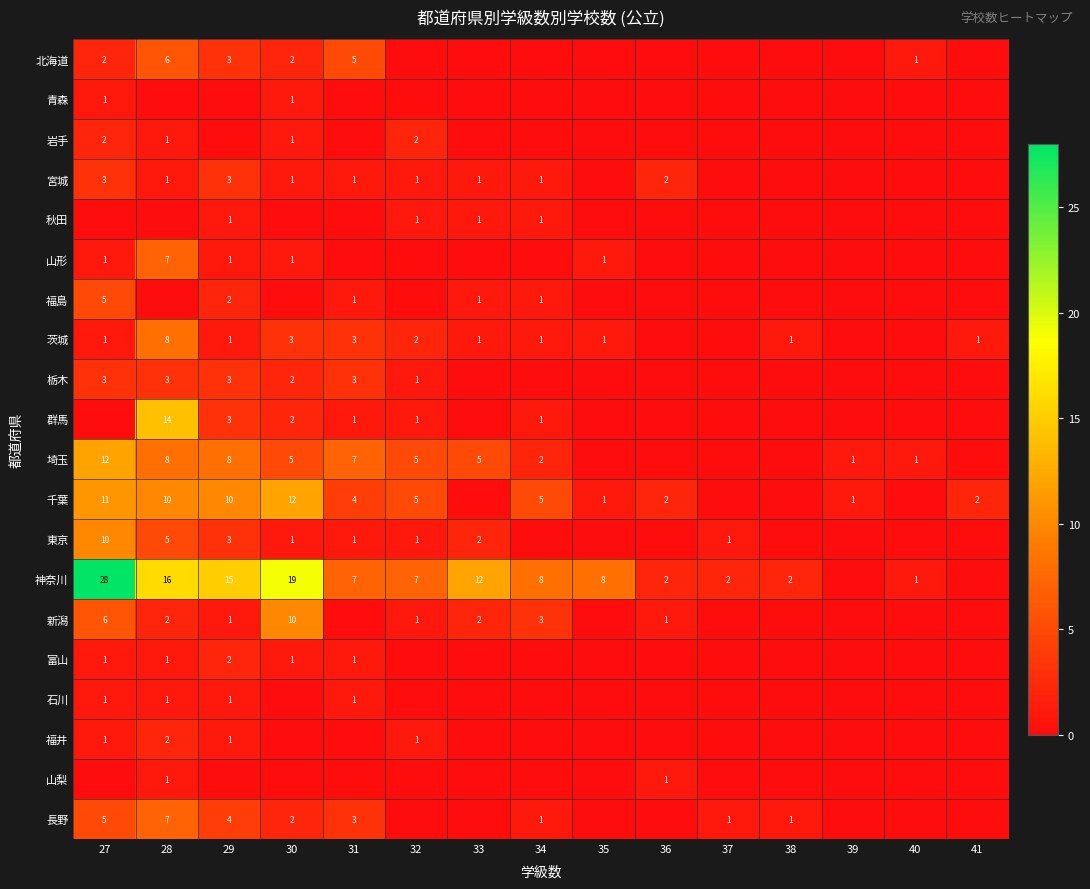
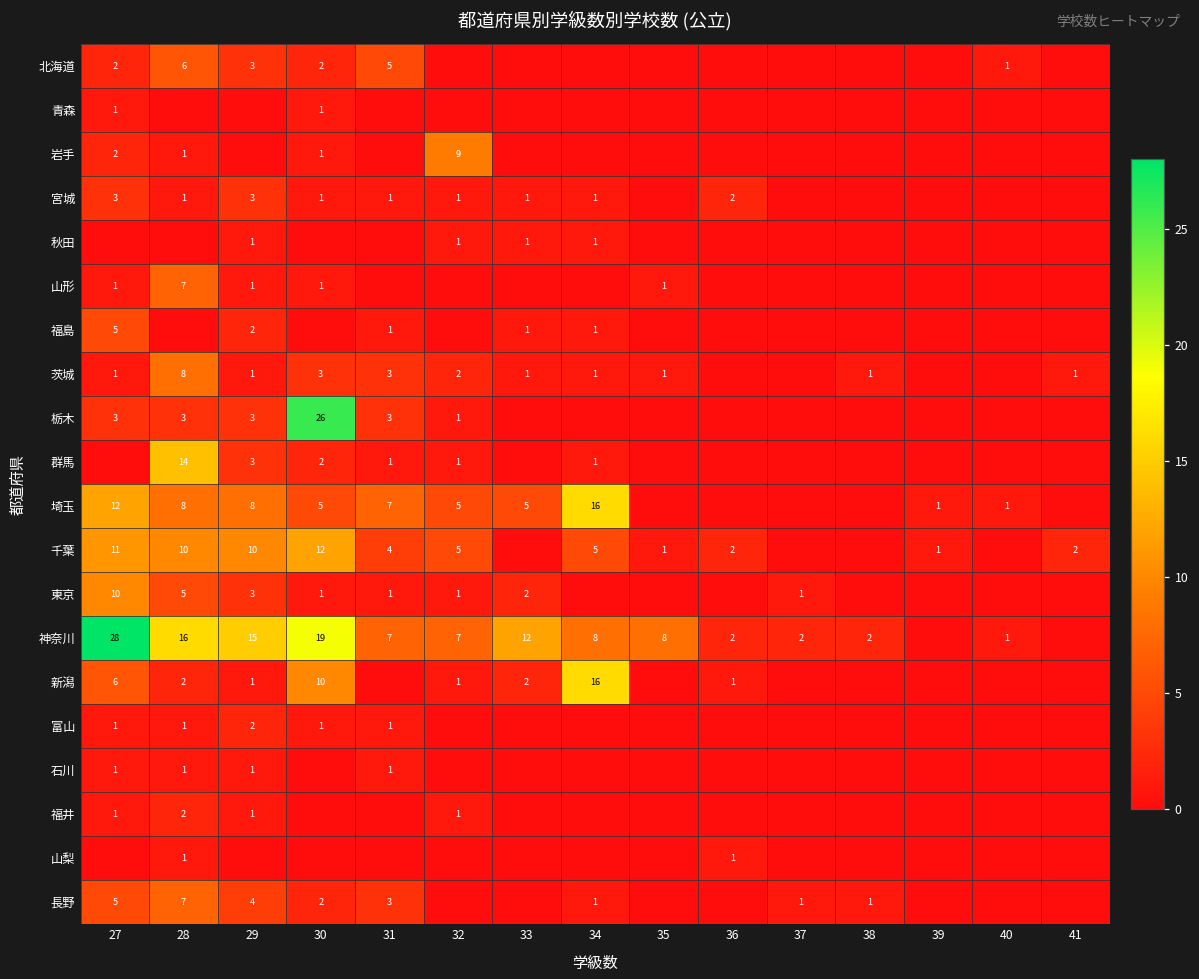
  {
    "北海道": {
      "27": 2,
      "28": 6,
      "29": 3,
      "30": 2,
      "31": 5,
      "40": 1
    },
    "青森": {
      "27": 1,
      "30": 1
    },
    "岩手": {
      "27": 2,
      "28": 1,
      "30": 1,
-     "32": 2
+     "32": 9
    },
    "宮城": {
      "27": 3,
      "28": 1,
      "29": 3,
      "30": 1,
      "31": 1,
      "32": 1,
      "33": 1,
      "34": 1,
      "36": 2
    },
    "秋田": {
      "29": 1,
      "32": 1,
      "33": 1,
      "34": 1
    },
    "山形": {
      "27": 1,
      "28": 7,
      "29": 1,
      "30": 1,
      "35": 1
    },
    "福島": {
      "27": 5,
      "29": 2,
      "31": 1,
      "33": 1,
      "34": 1
    },
    "茨城": {
      "27": 1,
      "28": 8,
      "29": 1,
      "30": 3,
      "31": 3,
      "32": 2,
      "33": 1,
      "34": 1,
      "35": 1,
      "38": 1,
      "41": 1
    },
    "栃木": {
      "27": 3,
      "28": 3,
      "29": 3,
-     "30": 2,
+     "30": 26,
      "31": 3,
      "32": 1
    },
    "群馬": {
      "28": 14,
      "29": 3,
      "30": 2,
      "31": 1,
      "32": 1,
      "34": 1
    },
    "埼玉": {
      "27": 12,
      "28": 8,
      "29": 8,
      "30": 5,
      "31": 7,
      "32": 5,
      "33": 5,
-     "34": 2,
+     "34": 16,
      "39": 1,
      "40": 1
    },
    "千葉": {
      "27": 11,
      "28": 10,
      "29": 10,
      "30": 12,
      "31": 4,
      "32": 5,
      "34": 5,
      "35": 1,
      "36": 2,
      "39": 1,
      "41": 2
    },
    "東京": {
      "27": 10,
      "28": 5,
      "29": 3,
      "30": 1,
      "31": 1,
      "32": 1,
      "33": 2,
      "37": 1
    },
    "神奈川": {
      "27": 28,
      "28": 16,
      "29": 15,
      "30": 19,
      "31": 7,
      "32": 7,
      "33": 12,
      "34": 8,
      "35": 8,
      "36": 2,
      "37": 2,
      "38": 2,
      "40": 1
    },
    "新潟": {
      "27": 6,
      "28": 2,
      "29": 1,
      "30": 10,
      "32": 1,
      "33": 2,
-     "34": 3,
+     "34": 16,
      "36": 1
    },
    "富山": {
      "27": 1,
      "28": 1,
      "29": 2,
      "30": 1,
      "31": 1
    },
    "石川": {
      "27": 1,
      "28": 1,
      "29": 1,
      "31": 1
    },
    "福井": {
      "27": 1,
      "28": 2,
      "29": 1,
      "32": 1
    },
    "山梨": {
      "28": 1,
      "36": 1
    },
    "長野": {
      "27": 5,
      "28": 7,
      "29": 4,
      "30": 2,
      "31": 3,
      "34": 1,
      "37": 1,
      "38": 1
    }
  }
